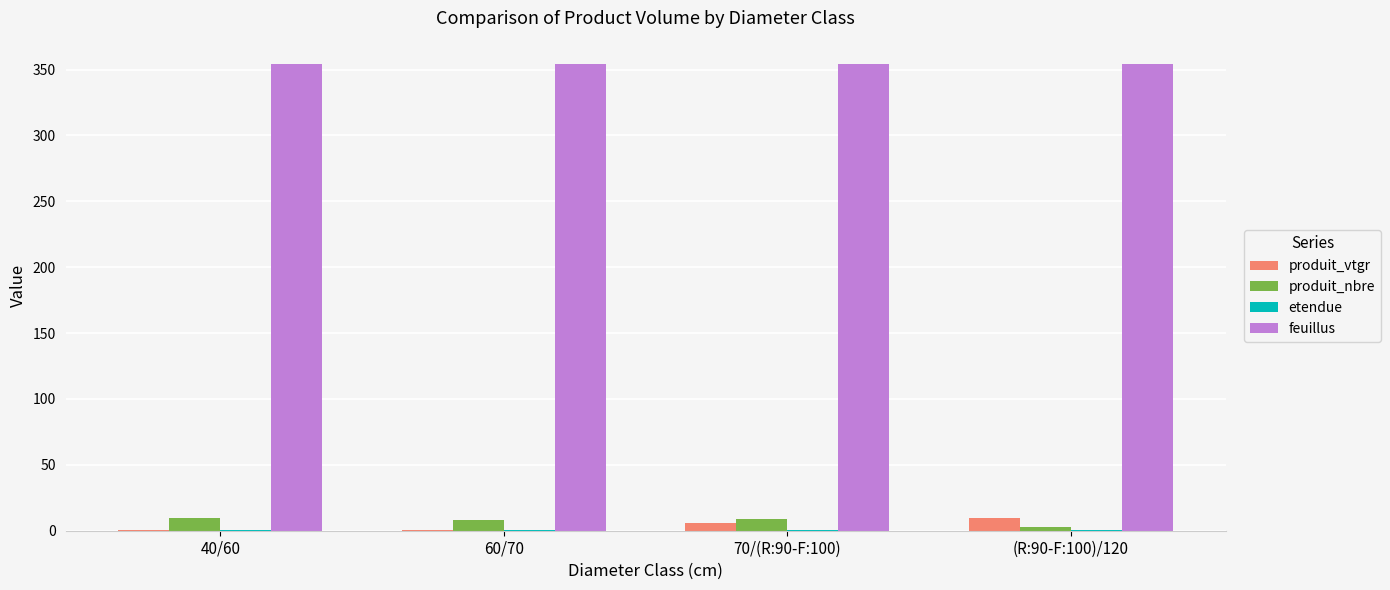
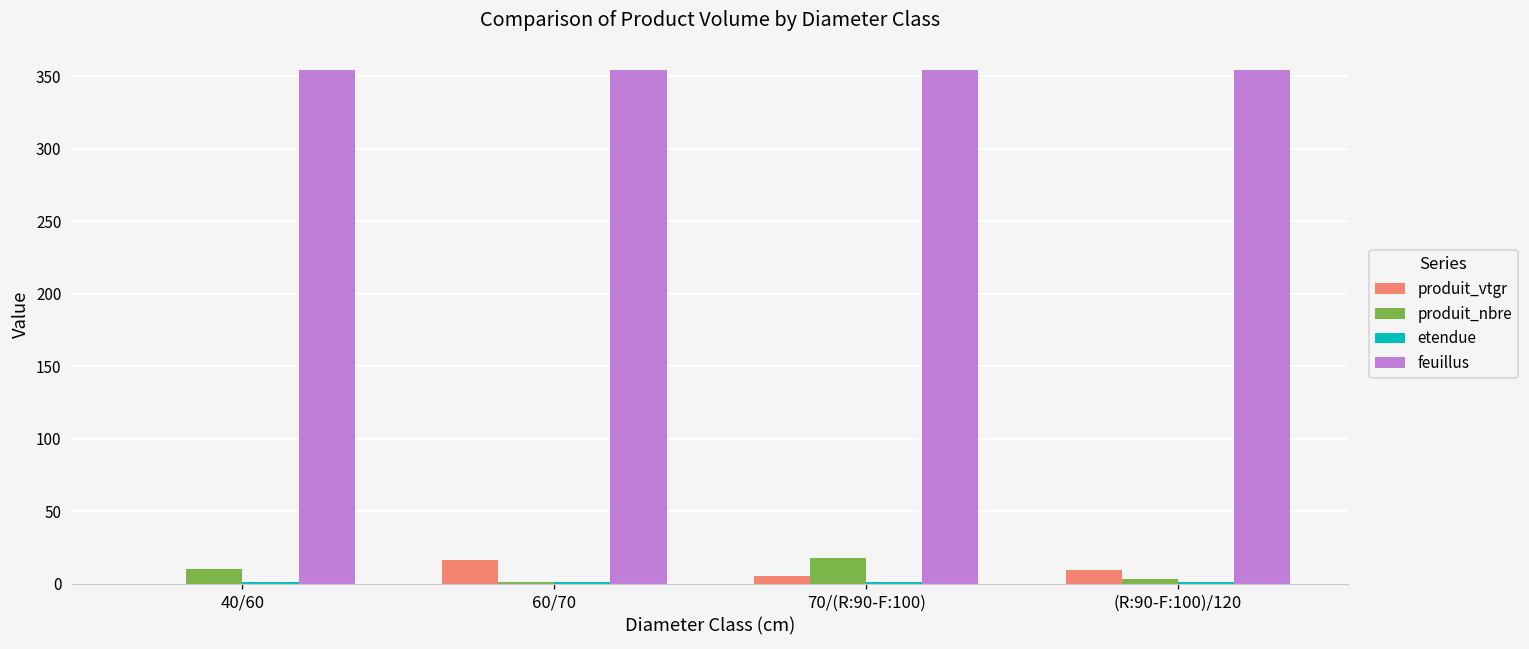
  {
    "produit_vtgr": {
-     "60/70": 0,
+     "60/70": 16,
      "70/(R:90-F:100)": 6,
      "(R:90-F:100)/120": 10
    },
    "produit_nbre": {
      "40/60": 10,
-     "60/70": 8,
-     "70/(R:90-F:100)": 9,
+     "60/70": 1,
+     "70/(R:90-F:100)": 18,
      "(R:90-F:100)/120": 3
    },
    "feuillus": {
      "40/60": 354,
      "60/70": 354,
      "70/(R:90-F:100)": 354,
      "(R:90-F:100)/120": 354
    }
  }
